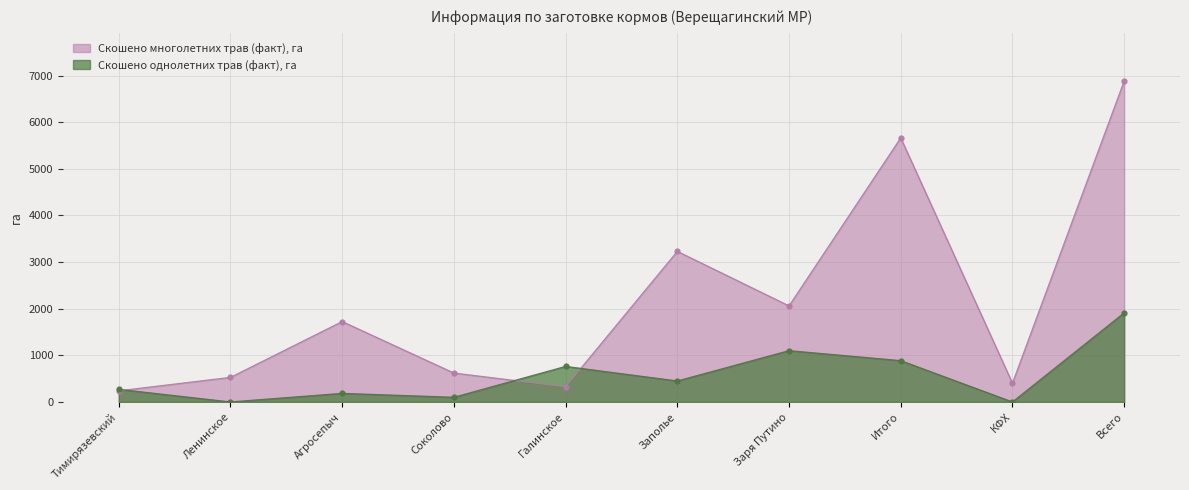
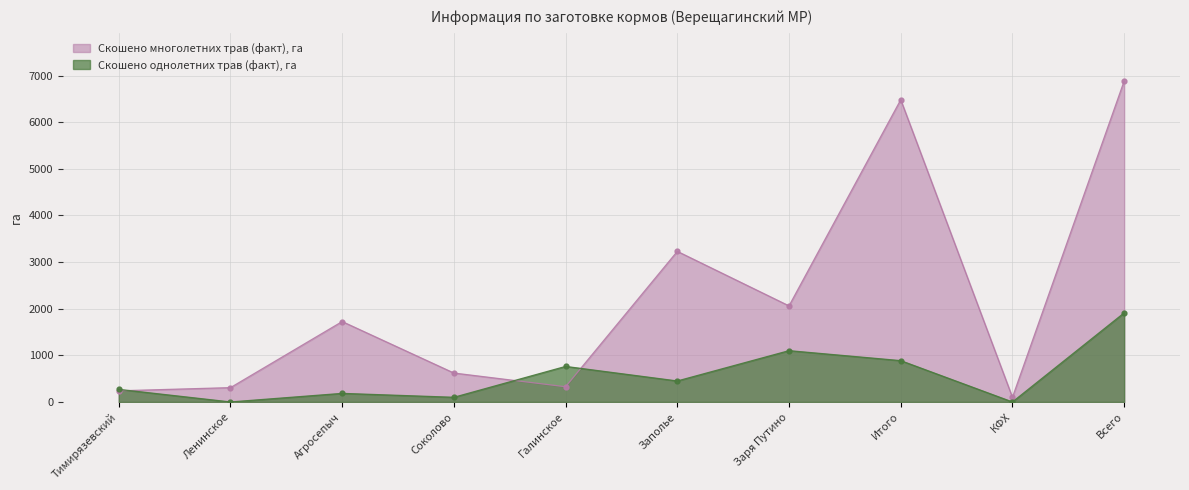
  {
    "Скошено многолетних трав (факт), га": {
-     "Ленинское": 500,
+     "Ленинское": 300,
      "Агросепыч": 1700,
      "Соколово": 600,
      "Галинское": 300,
      "Заполье": 3200,
      "Заря Путино": 2100,
-     "Итого": 5700,
-     "КФХ": 400,
+     "Итого": 6500,
+     "КФХ": 100,
      "Всего": 6900
    },
    "Скошено однолетних трав (факт), га": {
      "Ленинское": 0,
      "Агросепыч": 200,
      "Соколово": 100,
      "Галинское": 800,
      "Заполье": 500,
      "Заря Путино": 1100,
      "Итого": 900,
      "КФХ": 0,
      "Всего": 1900
    }
  }
